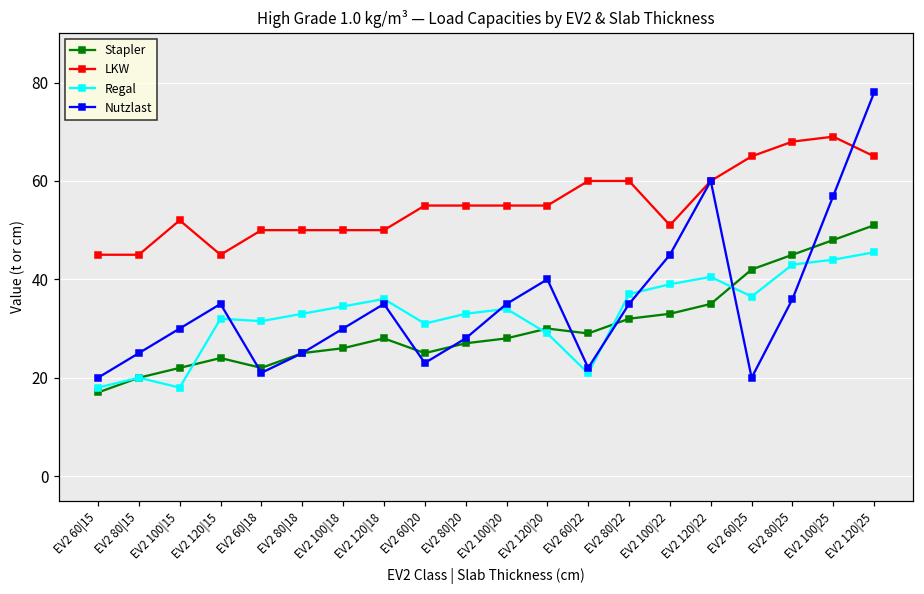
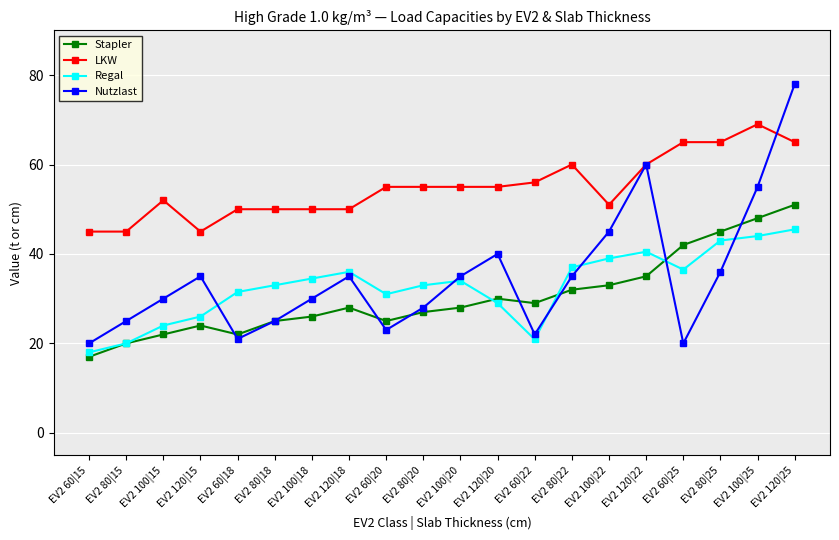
  {
    "Stapler": {
      "EV2 60|15": 17,
      "EV2 100|15": 22,
      "EV2 120|15": 24,
      "EV2 60|18": 22,
      "EV2 100|18": 26,
      "EV2 120|18": 28,
      "EV2 60|20": 25,
      "EV2 80|20": 27,
      "EV2 100|20": 28,
      "EV2 120|20": 30,
      "EV2 60|22": 29,
      "EV2 80|22": 32,
      "EV2 100|22": 33,
      "EV2 120|22": 35,
      "EV2 60|25": 42,
      "EV2 80|25": 45,
      "EV2 100|25": 48,
      "EV2 120|25": 51
    },
    "LKW": {
      "EV2 60|15": 45,
      "EV2 80|15": 45,
      "EV2 100|15": 52,
      "EV2 120|15": 45,
      "EV2 60|18": 50,
      "EV2 80|18": 50,
      "EV2 100|18": 50,
      "EV2 120|18": 50,
      "EV2 60|20": 55,
      "EV2 80|20": 55,
      "EV2 100|20": 55,
      "EV2 120|20": 55,
-     "EV2 60|22": 60,
+     "EV2 60|22": 56,
      "EV2 80|22": 60,
      "EV2 100|22": 51,
      "EV2 60|25": 65,
-     "EV2 80|25": 68,
+     "EV2 80|25": 65,
      "EV2 100|25": 69,
      "EV2 120|25": 65
    },
    "Regal": {
      "EV2 60|15": 18,
-     "EV2 100|15": 18,
-     "EV2 120|15": 32,
+     "EV2 100|15": 24,
+     "EV2 120|15": 26,
      "EV2 60|18": 32,
      "EV2 80|18": 33,
      "EV2 100|18": 35,
      "EV2 120|18": 36,
      "EV2 60|20": 31,
      "EV2 80|20": 33,
      "EV2 100|20": 34,
      "EV2 120|20": 29,
      "EV2 60|22": 21,
      "EV2 80|22": 37,
      "EV2 100|22": 39,
      "EV2 120|22": 41,
      "EV2 60|25": 37,
      "EV2 80|25": 43,
      "EV2 100|25": 44,
      "EV2 120|25": 46
    },
    "Nutzlast": {
      "EV2 60|15": 20,
      "EV2 80|15": 25,
      "EV2 100|15": 30,
      "EV2 120|15": 35,
      "EV2 60|18": 21,
      "EV2 100|18": 30,
      "EV2 120|18": 35,
      "EV2 60|20": 23,
      "EV2 80|20": 28,
      "EV2 100|20": 35,
      "EV2 120|20": 40,
      "EV2 60|22": 22,
      "EV2 80|22": 35,
      "EV2 100|22": 45,
      "EV2 60|25": 20,
      "EV2 80|25": 36,
-     "EV2 100|25": 57,
+     "EV2 100|25": 55,
      "EV2 120|25": 78
    }
  }
